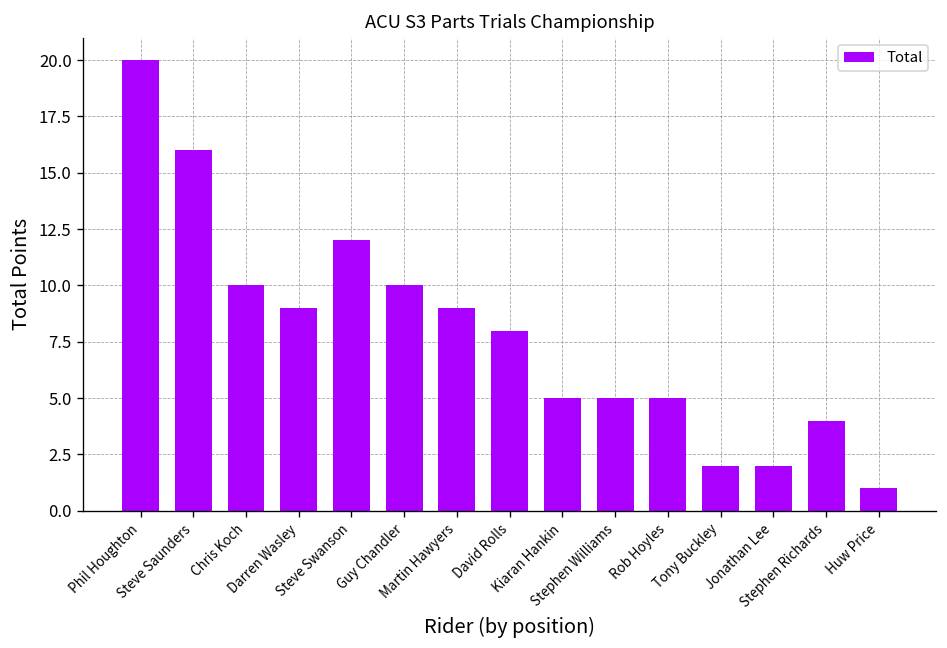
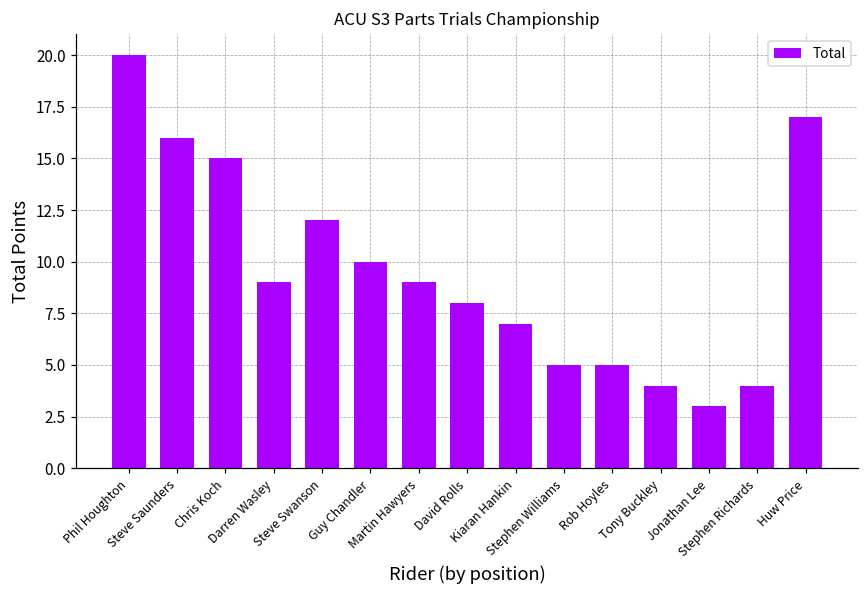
  {
    "Phil Houghton": 20,
    "Steve Saunders": 16,
-   "Chris Koch": 10,
+   "Chris Koch": 15,
    "Darren Wasley": 9,
    "Steve Swanson": 12,
    "Guy Chandler": 10,
    "Martin Hawyers": 9,
    "David Rolls": 8,
-   "Kiaran Hankin": 5,
+   "Kiaran Hankin": 7,
    "Stephen Williams": 5,
    "Rob Hoyles": 5,
-   "Tony Buckley": 2,
-   "Jonathan Lee": 2,
+   "Tony Buckley": 4,
+   "Jonathan Lee": 3,
    "Stephen Richards": 4,
-   "Huw Price": 1
+   "Huw Price": 17
  }
